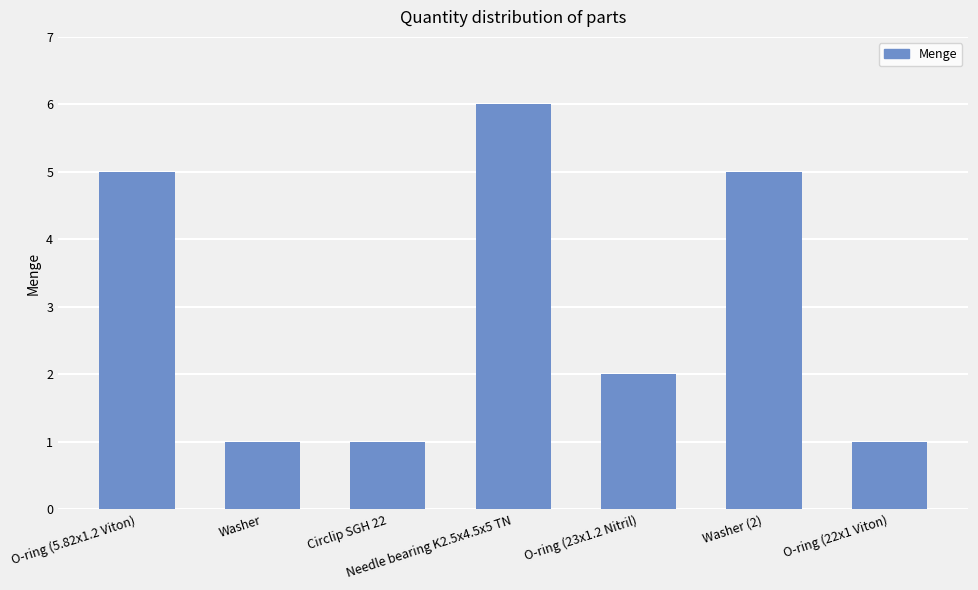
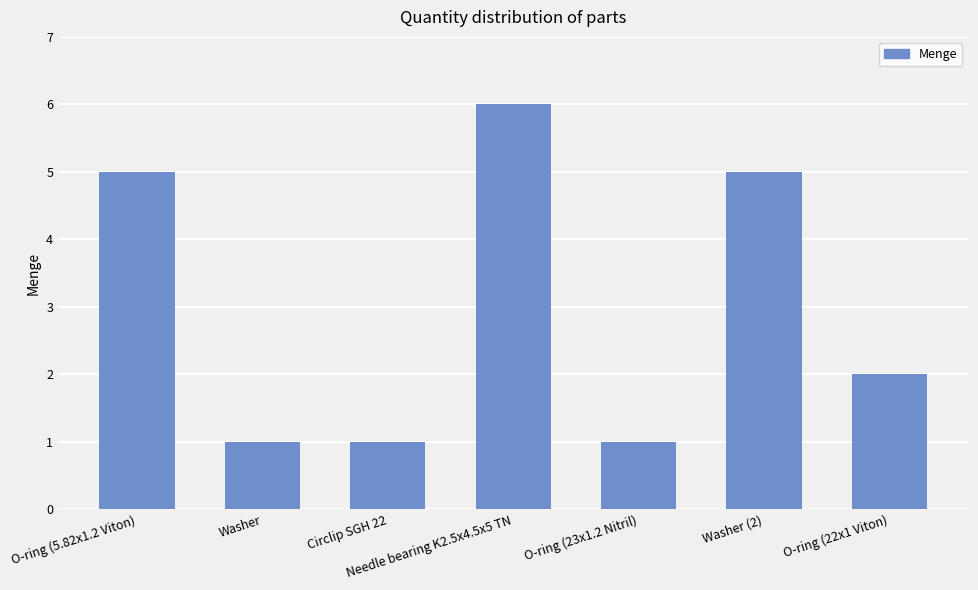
  {
    "O-ring (5.82x1.2 Viton)": 5,
    "Washer": 1,
    "Circlip SGH 22": 1,
    "Needle bearing K2.5x4.5x5 TN": 6,
-   "O-ring (23x1.2 Nitril)": 2,
+   "O-ring (23x1.2 Nitril)": 1,
    "Washer (2)": 5,
-   "O-ring (22x1 Viton)": 1
+   "O-ring (22x1 Viton)": 2
  }
